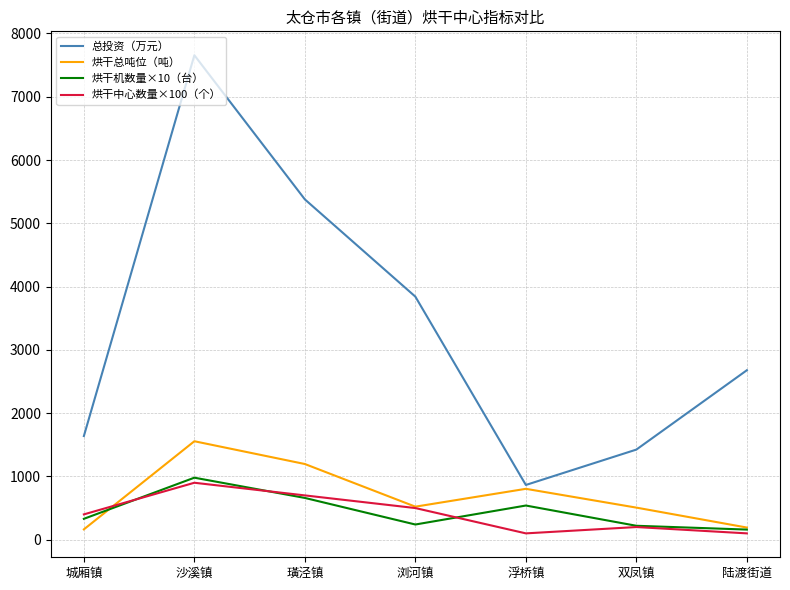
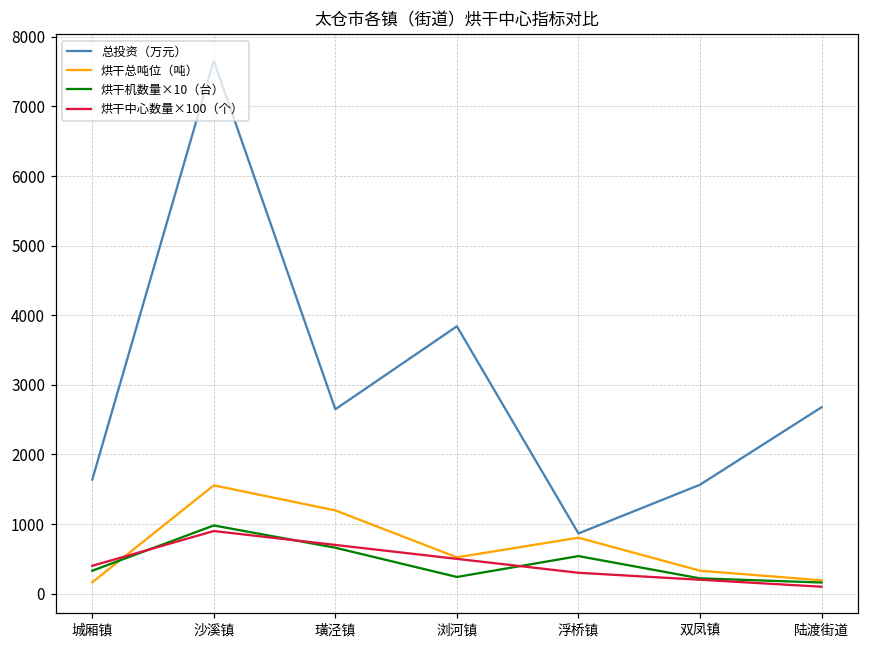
  {
    "总投资（万元）": {
      "城厢镇": 1600,
-     "璜泾镇": 5400,
+     "璜泾镇": 2600,
      "浏河镇": 3800,
      "浮桥镇": 900,
-     "双凤镇": 1400,
+     "双凤镇": 1600,
      "陆渡街道": 2700
    },
    "烘干总吨位（吨）": {
      "城厢镇": 200,
      "沙溪镇": 1600,
      "璜泾镇": 1200,
      "浮桥镇": 800,
-     "双凤镇": 500
+     "双凤镇": 300
    },
    "烘干机数量×10（台）": {
      "城厢镇": 300,
      "沙溪镇": 1000,
      "浏河镇": 200,
      "浮桥镇": 500
    },
    "烘干中心数量×100（个）": {
      "城厢镇": 400,
      "沙溪镇": 900,
-     "浮桥镇": 100,
+     "浮桥镇": 300,
      "陆渡街道": 100
    }
  }
